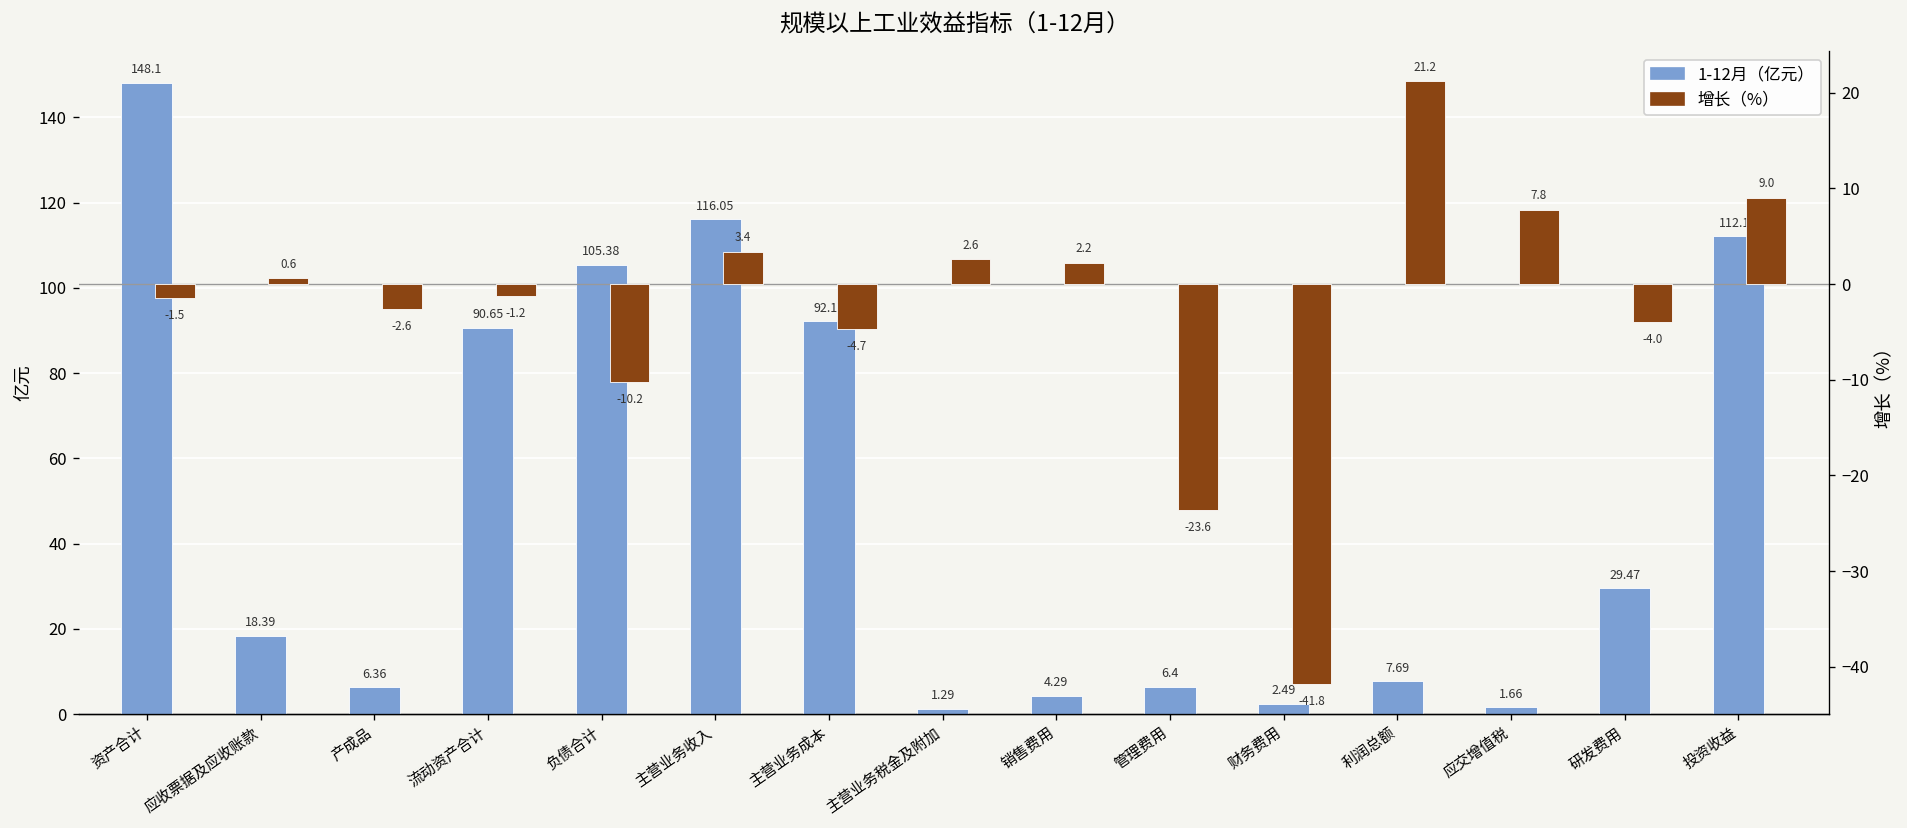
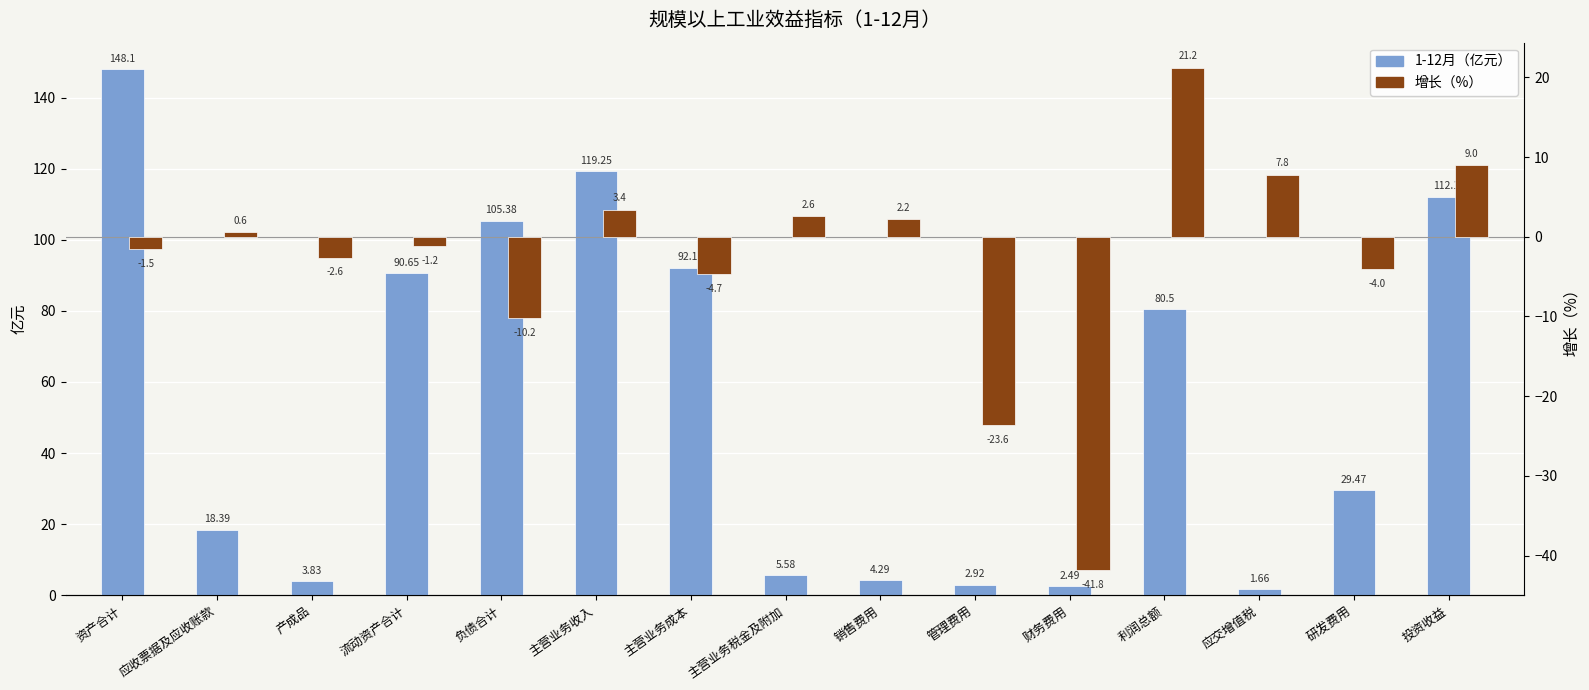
  {
    "1-12月（亿元）": {
      "资产合计": 148.1,
      "应收票据及应收账款": 18.39,
-     "产成品": 6.36,
+     "产成品": 3.83,
      "流动资产合计": 90.65,
      "负债合计": 105.38,
-     "主营业务收入": 116.05,
+     "主营业务收入": 119.25,
      "主营业务成本": 92.17,
-     "主营业务税金及附加": 1.29,
+     "主营业务税金及附加": 5.58,
      "销售费用": 4.29,
-     "管理费用": 6.4,
+     "管理费用": 2.92,
      "财务费用": 2.49,
-     "利润总额": 7.69,
+     "利润总额": 80.5,
      "应交增值税": 1.66,
      "研发费用": 29.47,
      "投资收益": 112.13
    }
  }
